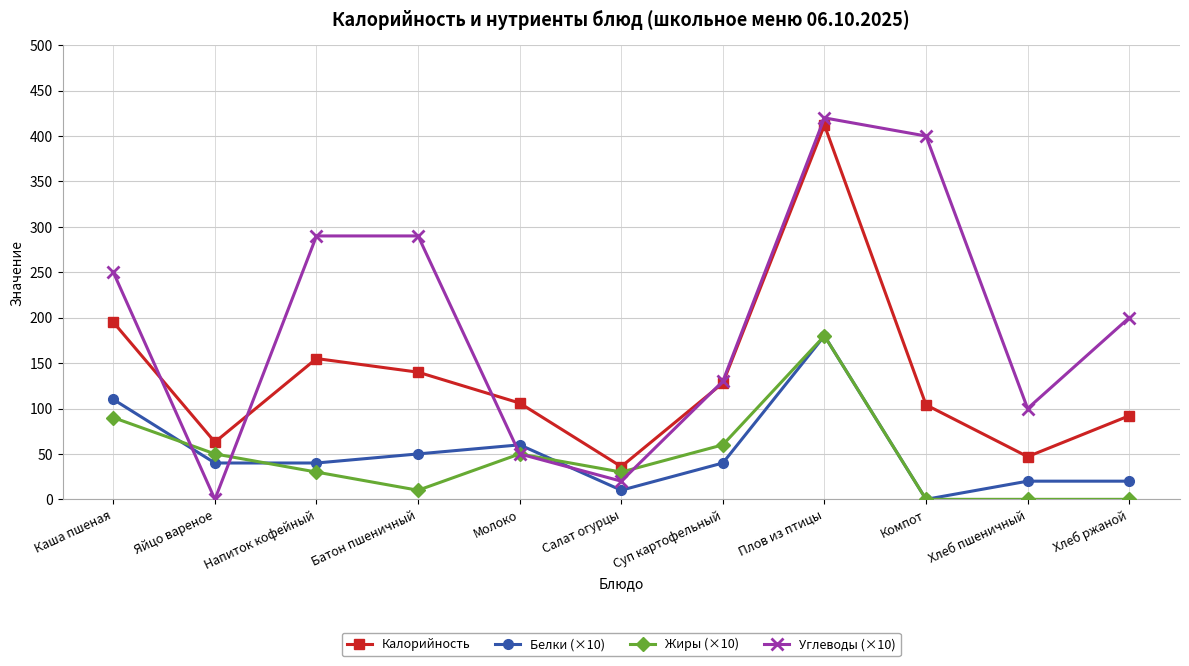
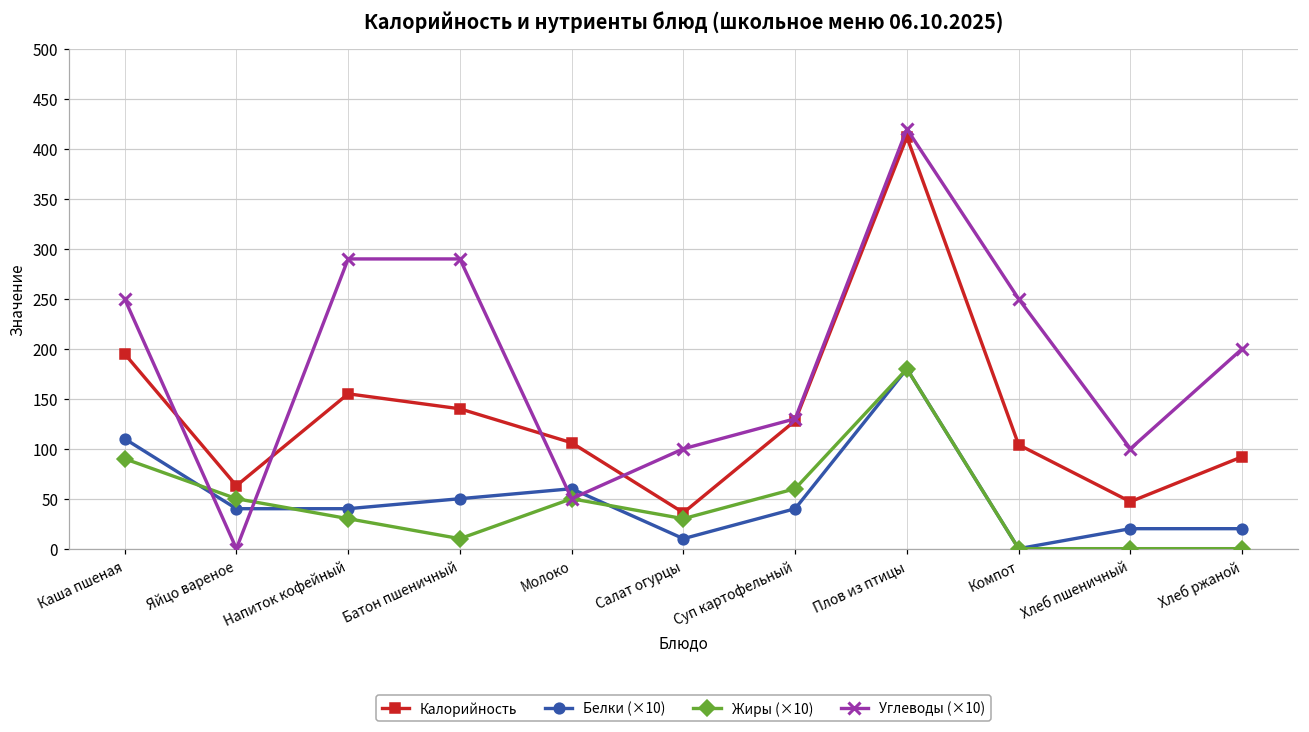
  {
    "Калорийность": {
      "Каша пшеная": 200,
      "Яйцо вареное": 60,
      "Напиток кофейный": 160,
      "Батон пшеничный": 140,
      "Молоко": 110,
      "Салат огурцы": 40,
      "Плов из птицы": 410,
      "Компот": 100,
      "Хлеб пшеничный": 50,
      "Хлеб ржаной": 90
    },
    "Белки (×10)": {
      "Каша пшеная": 110,
      "Яйцо вареное": 40,
      "Напиток кофейный": 40,
      "Батон пшеничный": 50,
      "Молоко": 60,
      "Салат огурцы": 10,
      "Суп картофельный": 40,
      "Хлеб пшеничный": 20,
      "Хлеб ржаной": 20
    },
    "Жиры (×10)": {
      "Каша пшеная": 90,
      "Яйцо вареное": 50,
      "Напиток кофейный": 30,
      "Батон пшеничный": 10,
      "Салат огурцы": 30,
      "Суп картофельный": 60,
      "Хлеб пшеничный": 0,
      "Хлеб ржаной": 0
    },
    "Углеводы (×10)": {
      "Каша пшеная": 250,
      "Яйцо вареное": 0,
      "Напиток кофейный": 290,
      "Батон пшеничный": 290,
-     "Салат огурцы": 20,
+     "Салат огурцы": 100,
      "Плов из птицы": 420,
-     "Компот": 400,
+     "Компот": 250,
      "Хлеб пшеничный": 100,
      "Хлеб ржаной": 200
    }
  }
